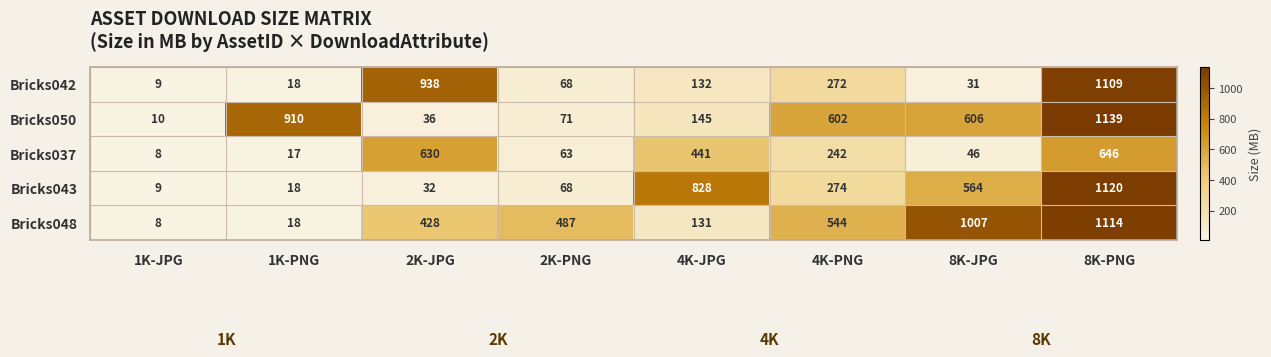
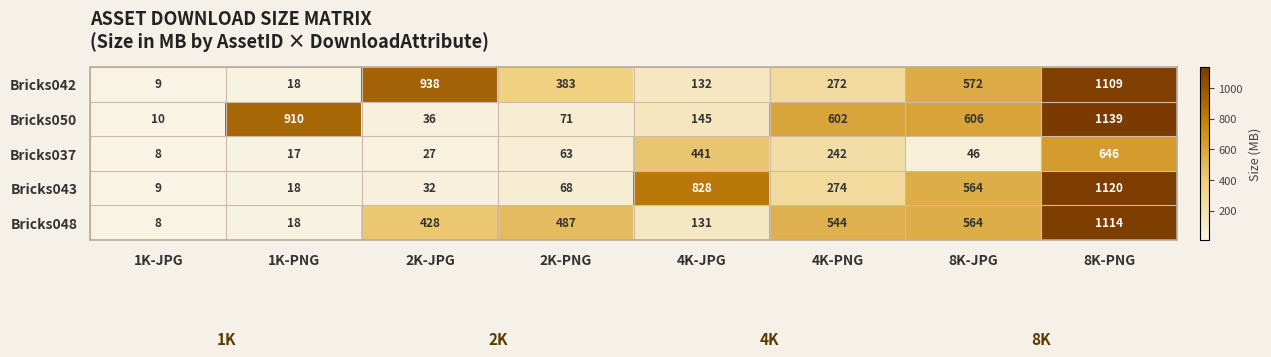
  {
    "Bricks042": {
      "1K-JPG": 9,
      "1K-PNG": 18,
      "2K-JPG": 938,
-     "2K-PNG": 68,
+     "2K-PNG": 383,
      "4K-JPG": 132,
      "4K-PNG": 272,
-     "8K-JPG": 31,
+     "8K-JPG": 572,
      "8K-PNG": 1109
    },
    "Bricks050": {
      "1K-JPG": 10,
      "1K-PNG": 910,
      "2K-JPG": 36,
      "2K-PNG": 71,
      "4K-JPG": 145,
      "4K-PNG": 602,
      "8K-JPG": 606,
      "8K-PNG": 1139
    },
    "Bricks037": {
      "1K-JPG": 8,
      "1K-PNG": 17,
-     "2K-JPG": 630,
+     "2K-JPG": 27,
      "2K-PNG": 63,
      "4K-JPG": 441,
      "4K-PNG": 242,
      "8K-JPG": 46,
      "8K-PNG": 646
    },
    "Bricks043": {
      "1K-JPG": 9,
      "1K-PNG": 18,
      "2K-JPG": 32,
      "2K-PNG": 68,
      "4K-JPG": 828,
      "4K-PNG": 274,
      "8K-JPG": 564,
      "8K-PNG": 1120
    },
    "Bricks048": {
      "1K-JPG": 8,
      "1K-PNG": 18,
      "2K-JPG": 428,
      "2K-PNG": 487,
      "4K-JPG": 131,
      "4K-PNG": 544,
-     "8K-JPG": 1007,
+     "8K-JPG": 564,
      "8K-PNG": 1114
    }
  }
